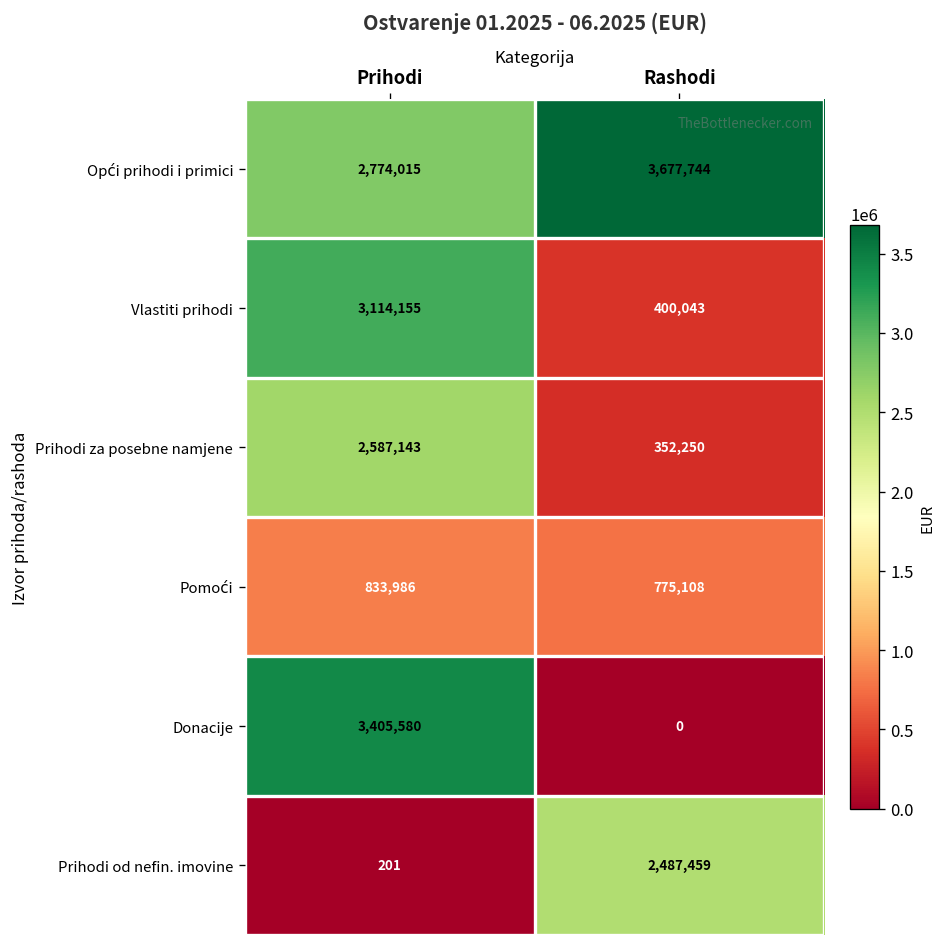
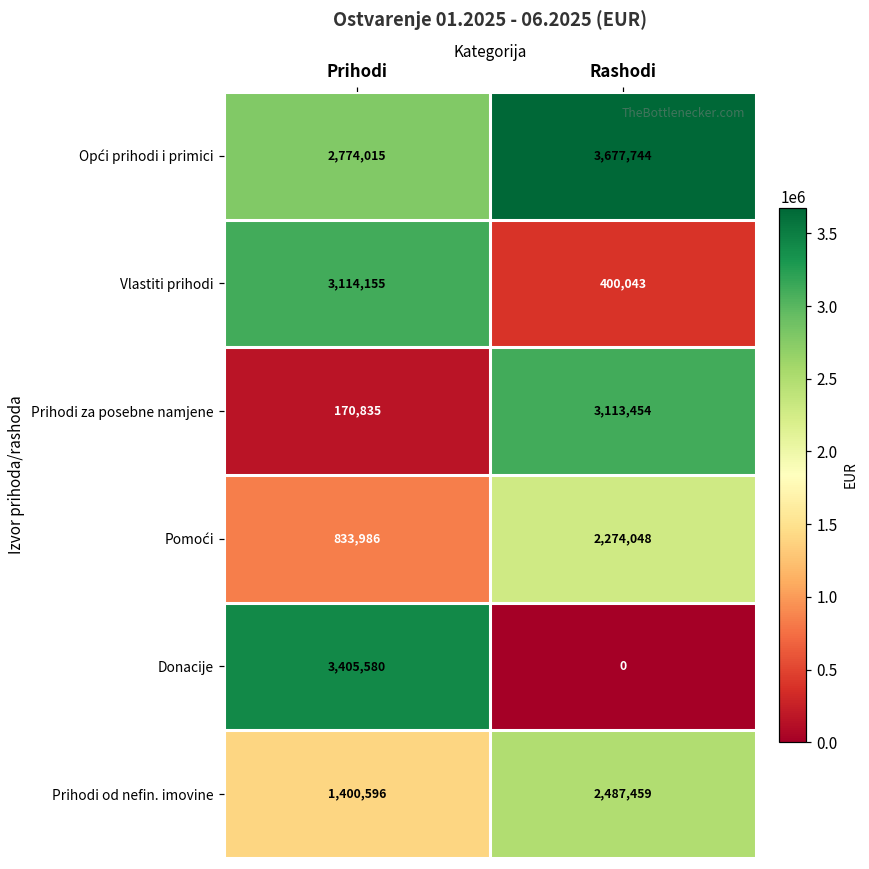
  {
    "Opći prihodi i primici": {
      "Prihodi": "2,774,015"
    },
    "Vlastiti prihodi": {
      "Prihodi": "3,114,155",
      "Rashodi": "400,043"
    },
    "Prihodi za posebne namjene": {
-     "Prihodi": "2,587,143",
-     "Rashodi": "352,250"
+     "Prihodi": "170,835",
+     "Rashodi": "3,113,454"
    },
    "Pomoći": {
      "Prihodi": "833,986",
-     "Rashodi": "775,108"
+     "Rashodi": "2,274,048"
    },
    "Donacije": {
      "Prihodi": "3,405,580",
      "Rashodi": "0"
    },
    "Prihodi od nefin. imovine": {
-     "Prihodi": "201",
+     "Prihodi": "1,400,596",
      "Rashodi": "2,487,459"
    }
  }
